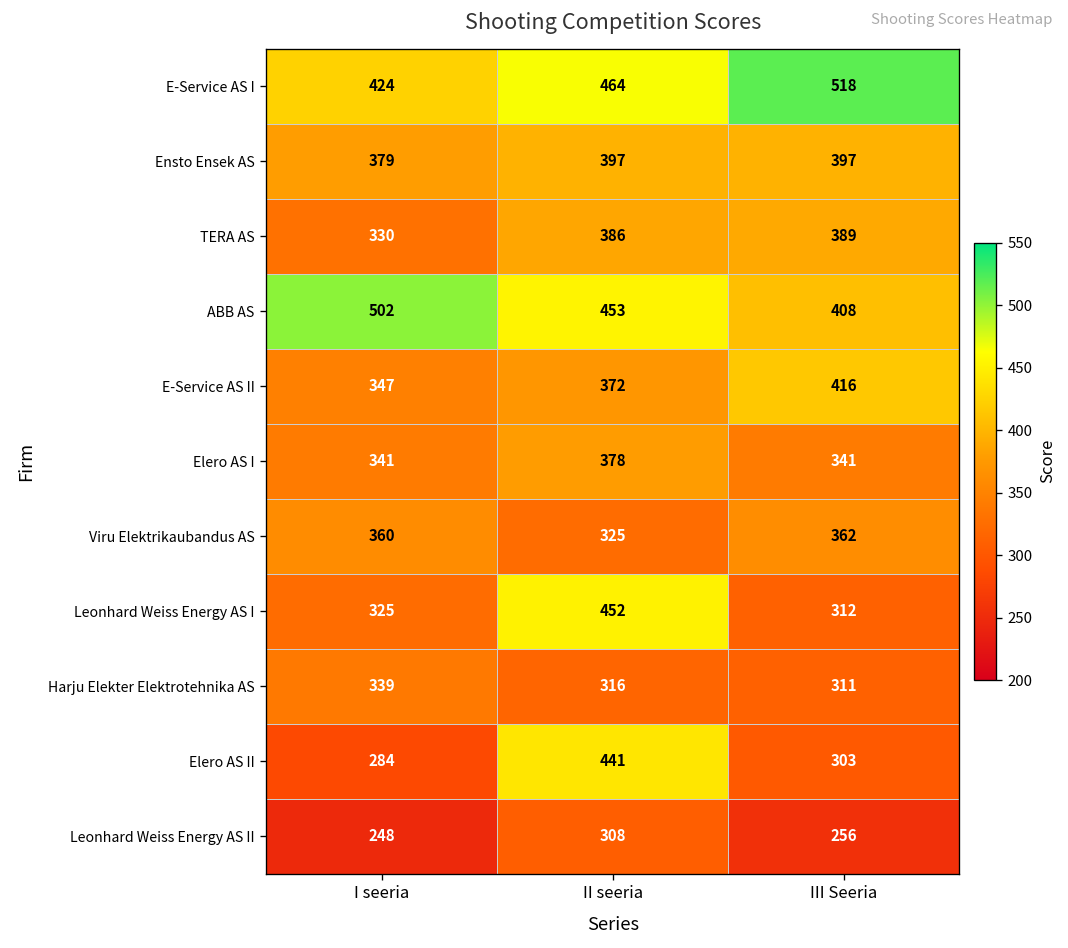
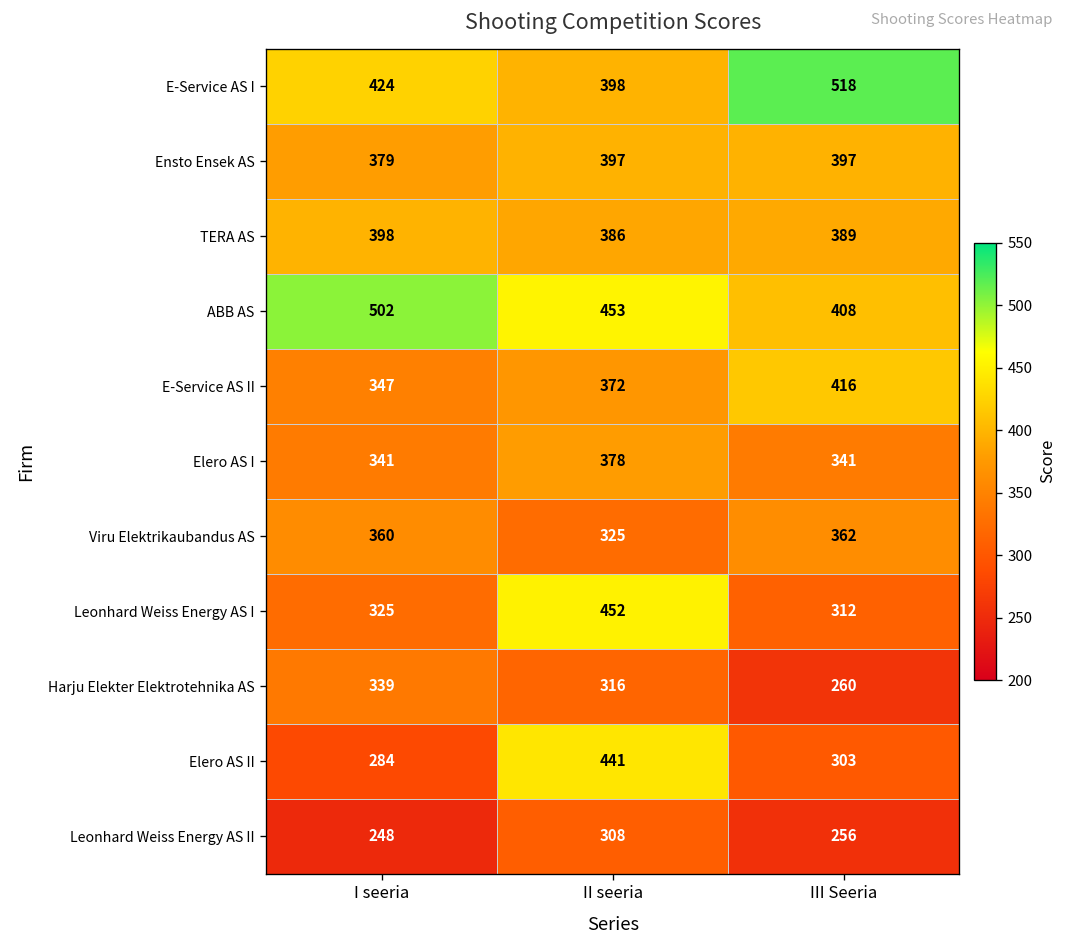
  {
    "E-Service AS I": {
      "I seeria": 424,
-     "II seeria": 464,
+     "II seeria": 398,
      "III Seeria": 518
    },
    "Ensto Ensek AS": {
      "I seeria": 379,
      "II seeria": 397,
      "III Seeria": 397
    },
    "TERA AS": {
-     "I seeria": 330,
+     "I seeria": 398,
      "II seeria": 386,
      "III Seeria": 389
    },
    "ABB AS": {
      "I seeria": 502,
      "II seeria": 453,
      "III Seeria": 408
    },
    "E-Service AS II": {
      "I seeria": 347,
      "II seeria": 372,
      "III Seeria": 416
    },
    "Elero AS I": {
      "I seeria": 341,
      "II seeria": 378,
      "III Seeria": 341
    },
    "Viru Elektrikaubandus AS": {
      "I seeria": 360,
      "II seeria": 325,
      "III Seeria": 362
    },
    "Leonhard Weiss Energy AS I": {
      "I seeria": 325,
      "II seeria": 452,
      "III Seeria": 312
    },
    "Harju Elekter Elektrotehnika AS": {
      "I seeria": 339,
      "II seeria": 316,
-     "III Seeria": 311
+     "III Seeria": 260
    },
    "Elero AS II": {
      "I seeria": 284,
      "II seeria": 441,
      "III Seeria": 303
    },
    "Leonhard Weiss Energy AS II": {
      "I seeria": 248,
      "II seeria": 308,
      "III Seeria": 256
    }
  }
